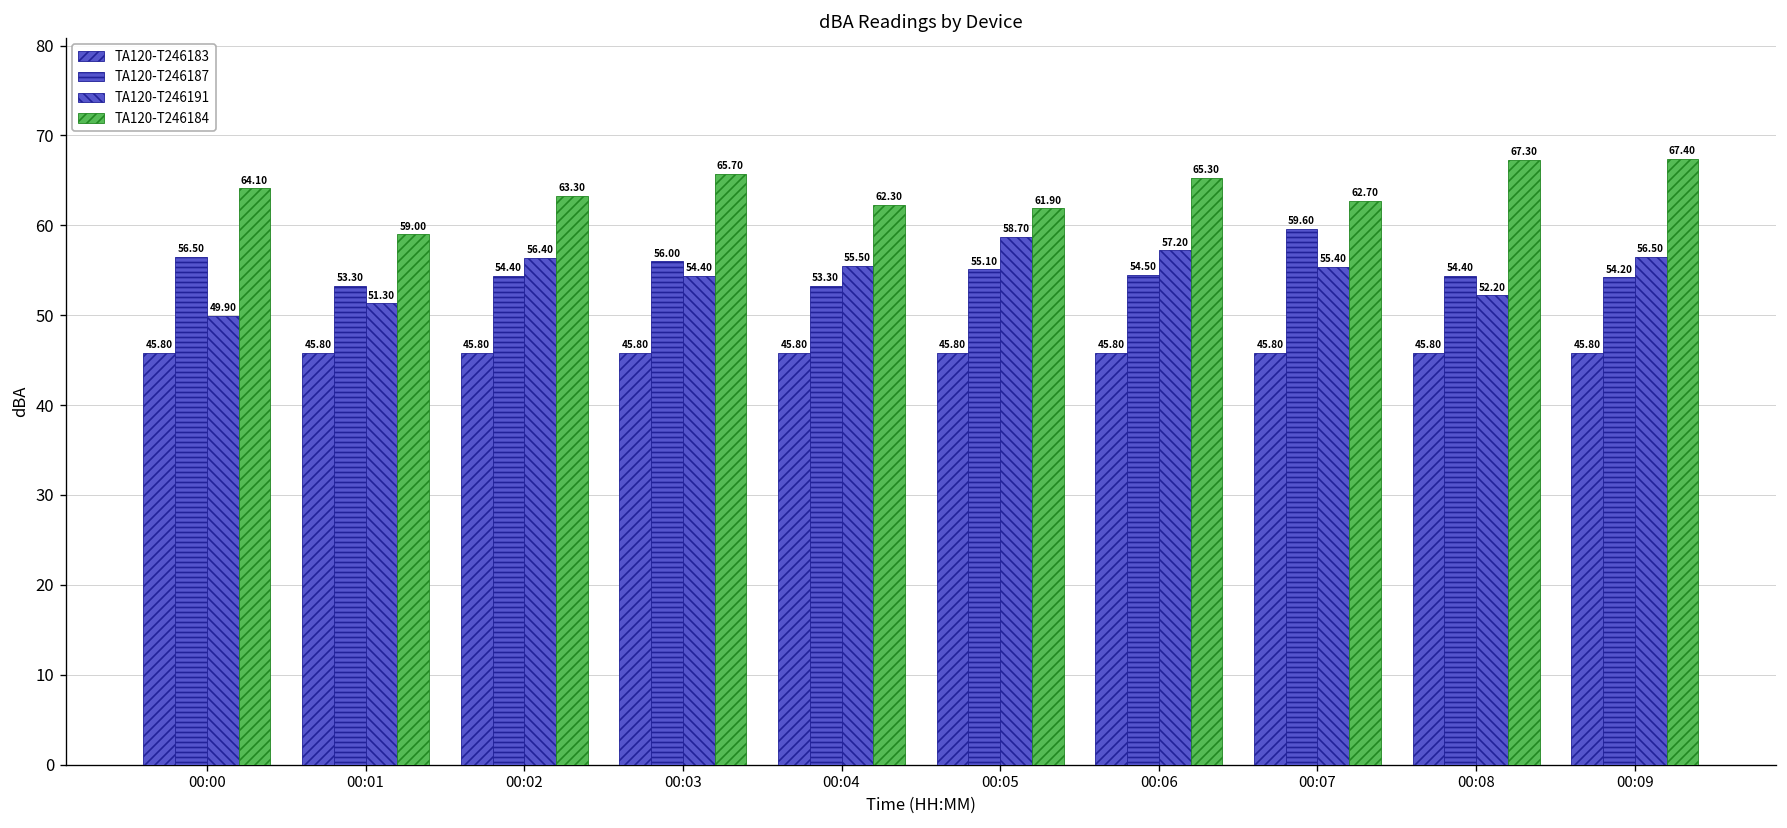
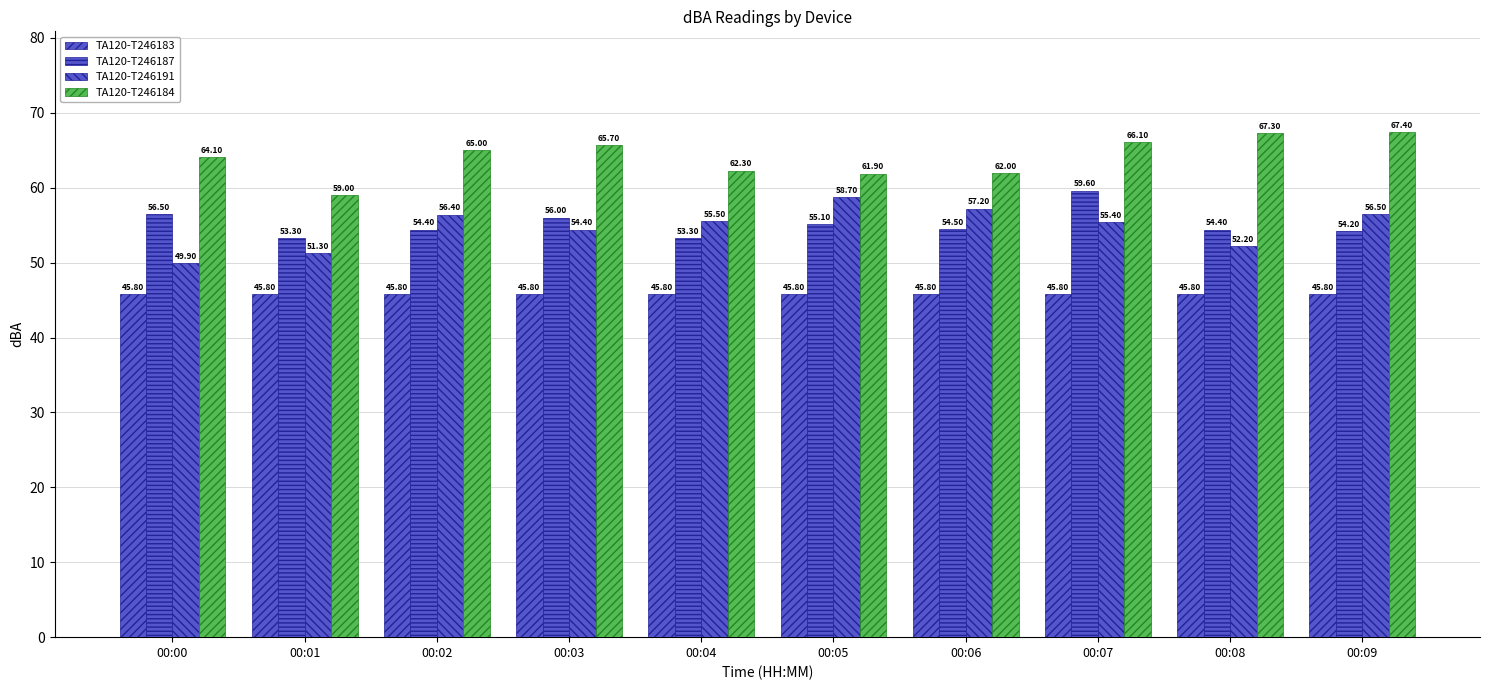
  {
    "TA120-T246184": {
      "00:00": 64.10,
      "00:01": 59.00,
-     "00:02": 63.30,
+     "00:02": 65.00,
      "00:03": 65.70,
      "00:04": 62.30,
      "00:05": 61.90,
-     "00:06": 65.30,
-     "00:07": 62.70,
+     "00:06": 62.00,
+     "00:07": 66.10,
      "00:08": 67.30,
      "00:09": 67.40
    }
  }
